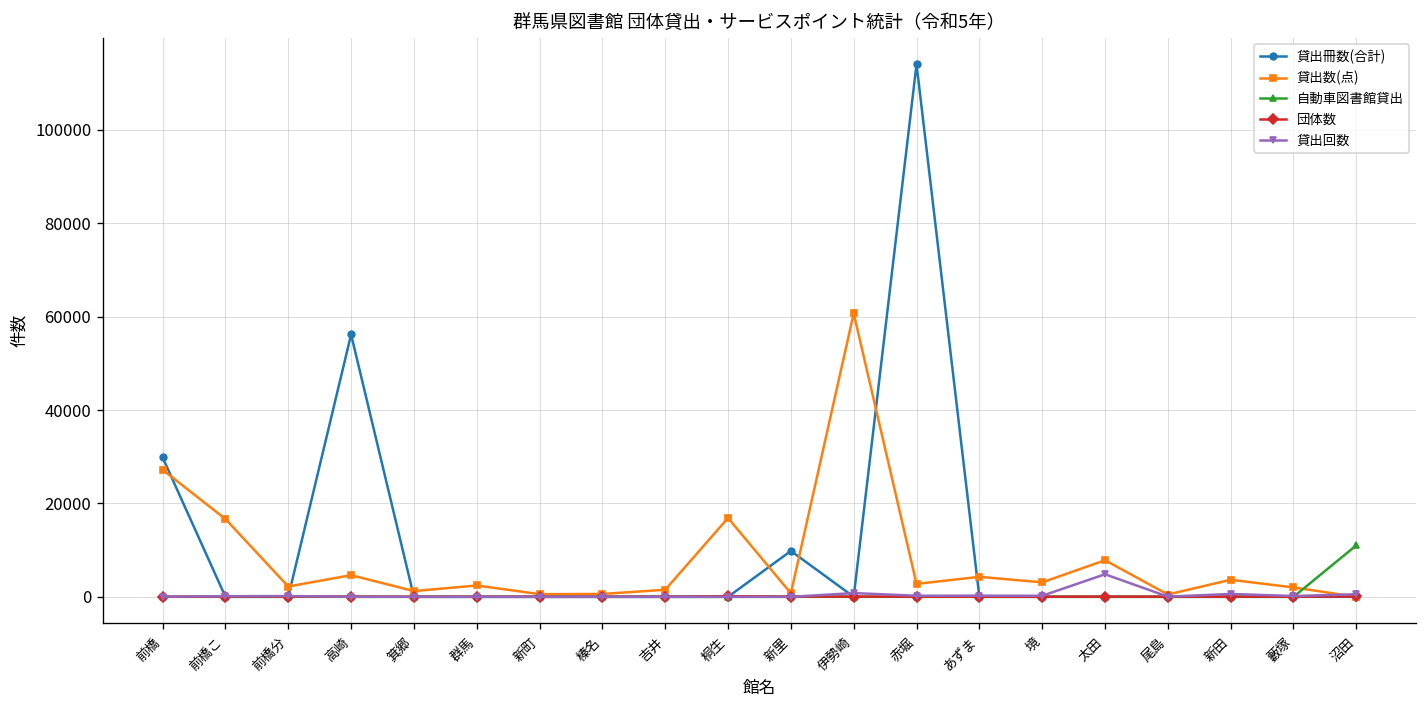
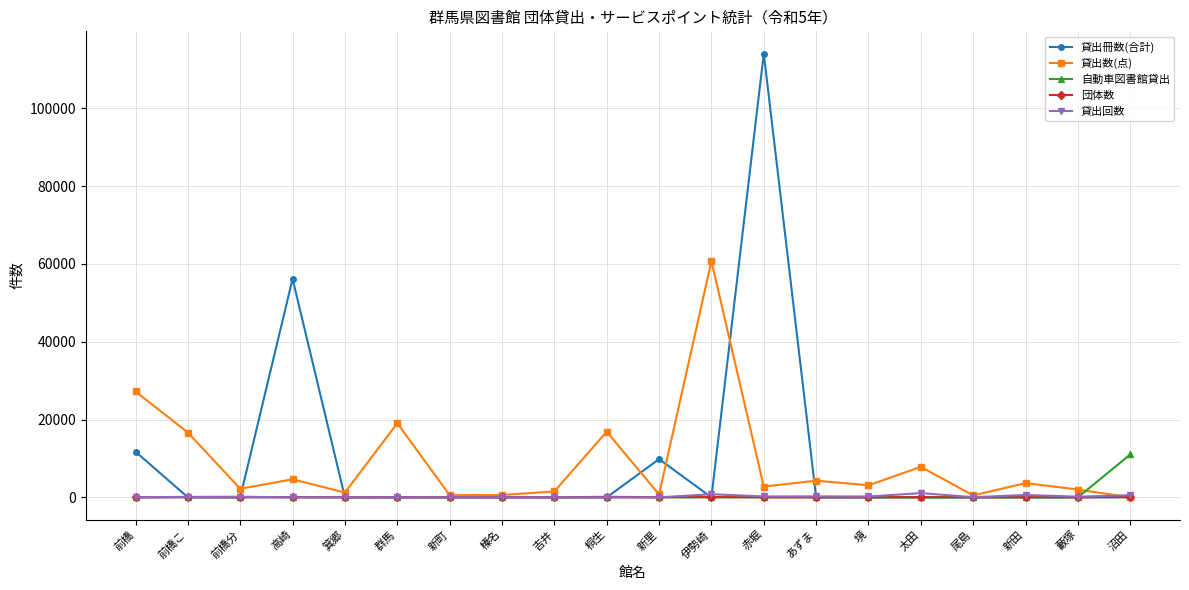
  {
    "貸出冊数(合計)": {
-     "前橋": 30000,
+     "前橋": 12000,
      "高崎": 56000,
      "新里": 10000,
      "赤堀": 114000
    },
    "貸出数(点)": {
      "前橋": 27000,
      "前橋こ": 17000,
      "前橋分": 2000,
      "高崎": 5000,
      "箕郷": 1000,
-     "群馬": 2000,
+     "群馬": 19000,
      "吉井": 2000,
      "桐生": 17000,
      "新里": 1000,
      "伊勢崎": 61000,
      "赤堀": 3000,
      "あずま": 4000,
      "境": 3000,
      "太田": 8000,
      "新田": 4000,
      "藪塚": 2000
    },
    "自動車図書館貸出": {
      "沼田": 11000
    },
    "貸出回数": {
      "伊勢崎": 1000,
-     "太田": 5000
+     "太田": 1000
    }
  }
